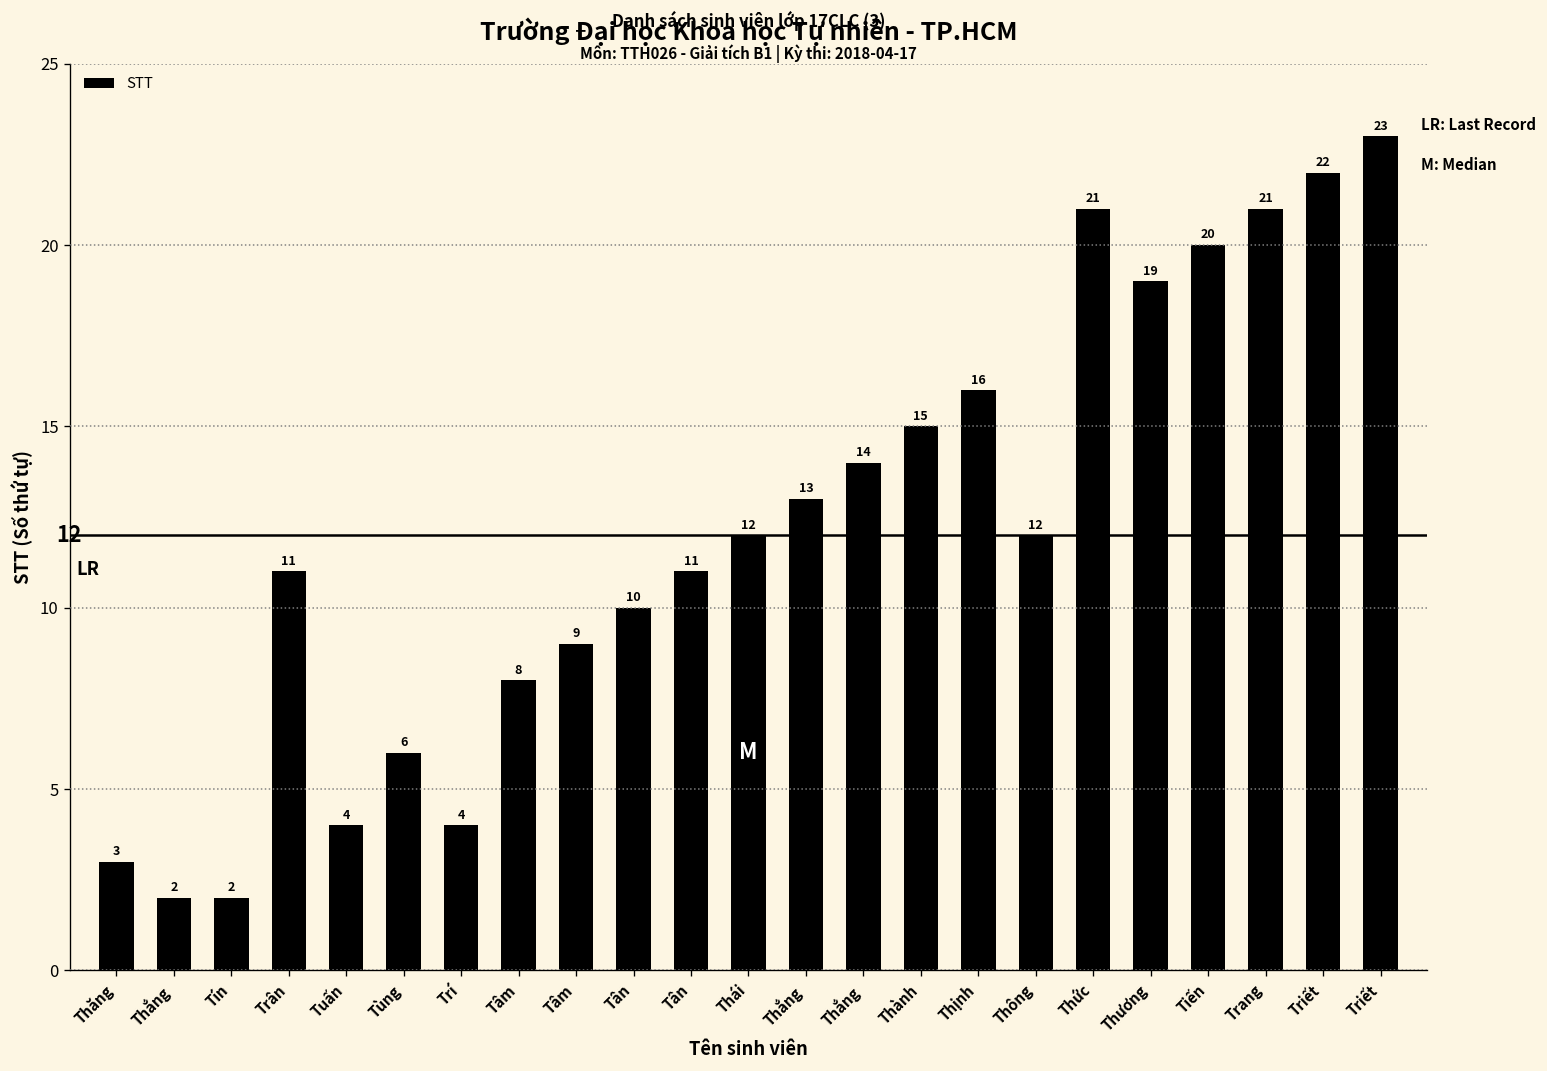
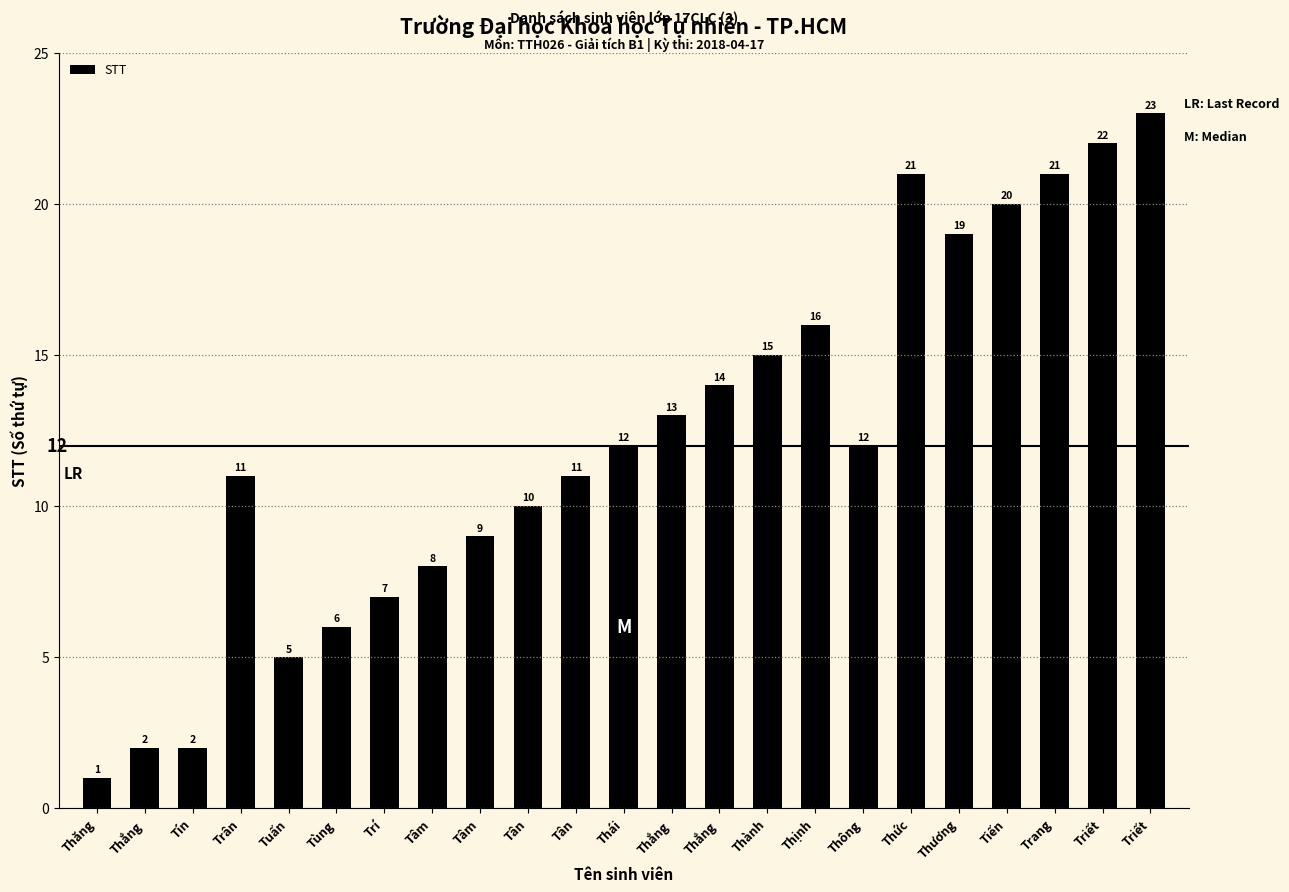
  {
-   "Thăng": 3,
+   "Thăng": 1,
    "Tín": 2,
    "Trân": 11,
-   "Tuấn": 4,
+   "Tuấn": 5,
    "Tùng": 6,
-   "Trí": 4,
+   "Trí": 7,
    "Thái": 12,
    "Thành": 15,
    "Thịnh": 16,
    "Thông": 12,
    "Thức": 21,
    "Thương": 19,
    "Tiến": 20,
    "Trang": 21
  }
